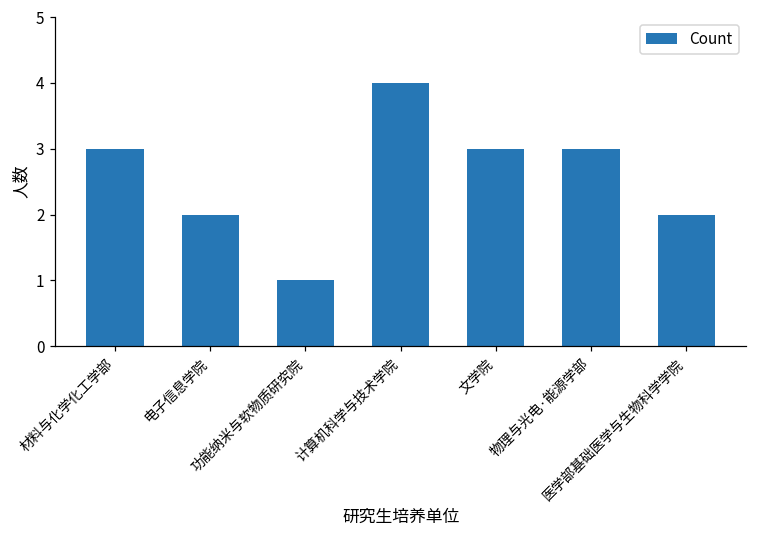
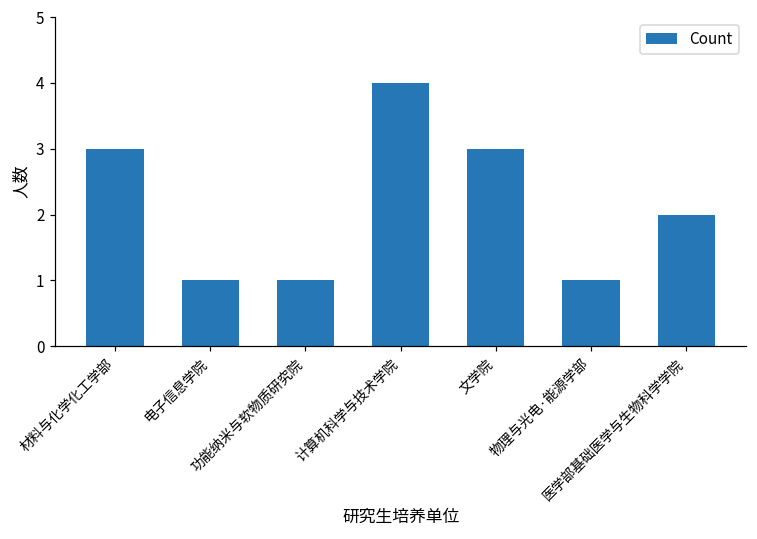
  {
    "材料与化学化工学部": 3,
-   "电子信息学院": 2,
+   "电子信息学院": 1,
    "功能纳米与软物质研究院": 1,
    "计算机科学与技术学院": 4,
    "文学院": 3,
-   "物理与光电·能源学部": 3,
+   "物理与光电·能源学部": 1,
    "医学部基础医学与生物科学学院": 2
  }
